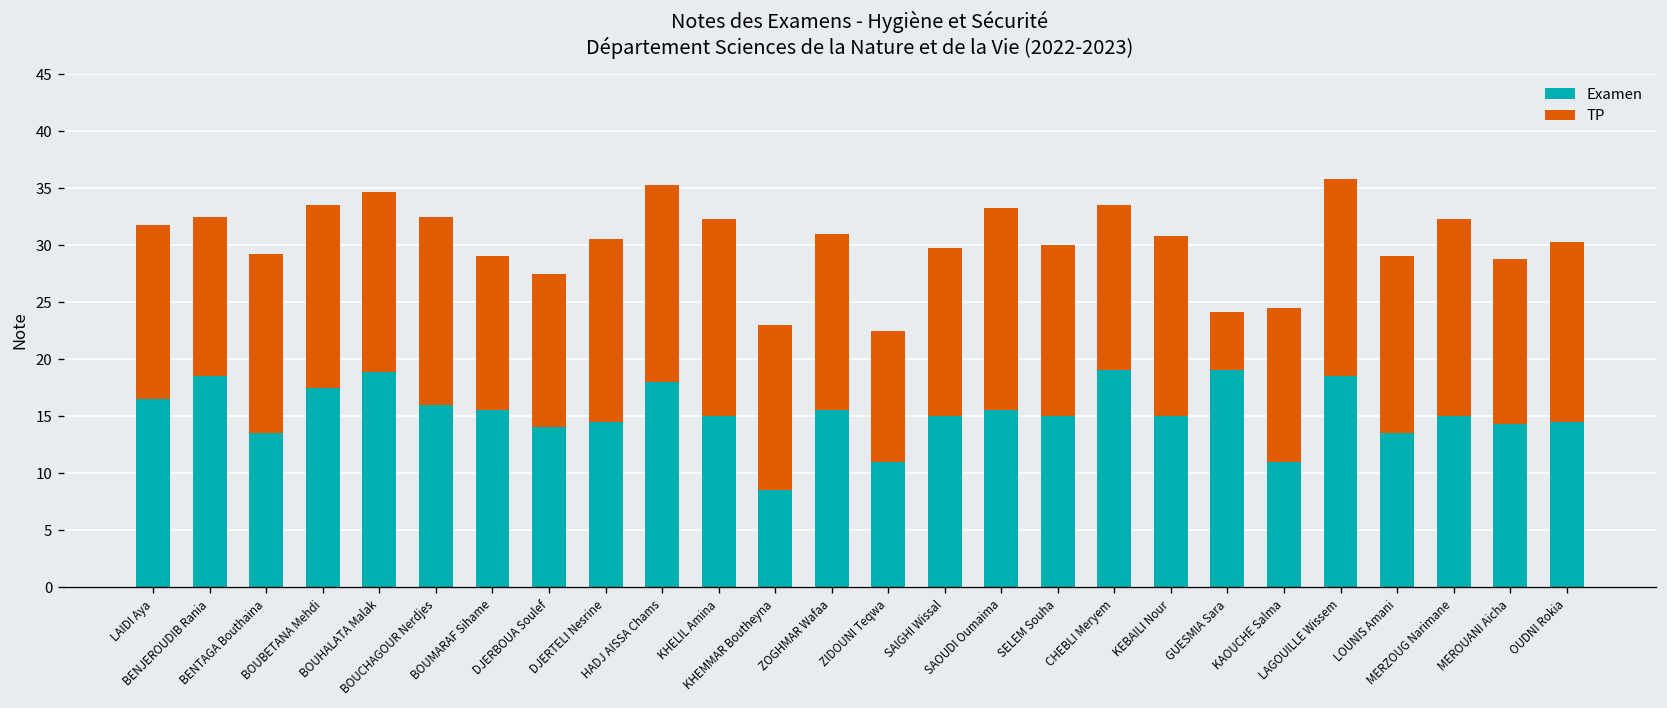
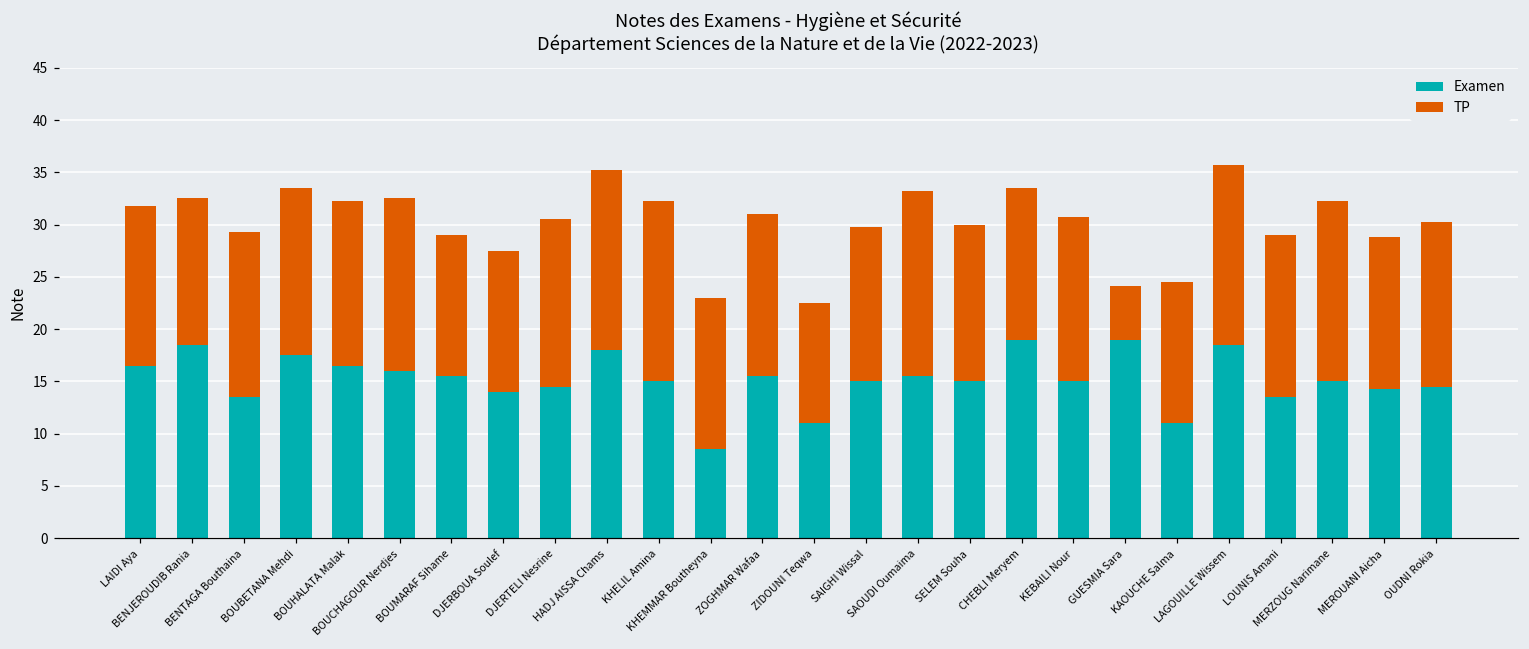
  {
    "Examen": {
      "LAIDI Aya": 17,
      "BENJEROUDIB Rania": 19,
      "BENTAGA Bouthaina": 14,
      "BOUBETANA Mehdi": 18,
-     "BOUHALATA Malak": 19,
+     "BOUHALATA Malak": 17,
      "BOUCHAGOUR Nerdjes": 16,
      "BOUMARAF Sihame": 16,
      "DJERBOUA Soulef": 14,
      "DJERTELI Nesrine": 15,
      "HADJ AISSA Chams": 18,
      "KHELIL Amina": 15,
      "KHEMMAR Boutheyna": 9,
      "ZOGHMAR Wafaa": 16,
      "ZIDOUNI Teqwa": 11,
      "SAIGHI Wissal": 15,
      "SAOUDI Oumaima": 16,
      "SELEM Souha": 15,
      "CHEBLI Meryem": 19,
      "KEBAILI Nour": 15,
      "GUESMIA Sara": 19,
      "KAOUCHE Salma": 11,
      "LAGOUILLE Wissem": 19,
      "LOUNIS Amani": 14,
      "MERZOUG Narimane": 15,
      "MEROUANI Aicha": 14,
      "OUDNI Rokia": 15
    },
    "TP": {
      "LAIDI Aya": 15,
      "BENJEROUDIB Rania": 14,
      "BENTAGA Bouthaina": 16,
      "BOUBETANA Mehdi": 16,
      "BOUHALATA Malak": 16,
      "BOUCHAGOUR Nerdjes": 17,
      "BOUMARAF Sihame": 14,
      "DJERBOUA Soulef": 14,
      "DJERTELI Nesrine": 16,
      "HADJ AISSA Chams": 17,
      "KHELIL Amina": 17,
      "KHEMMAR Boutheyna": 15,
      "ZOGHMAR Wafaa": 16,
      "ZIDOUNI Teqwa": 12,
      "SAIGHI Wissal": 15,
      "SAOUDI Oumaima": 18,
      "SELEM Souha": 15,
      "CHEBLI Meryem": 14,
      "KEBAILI Nour": 16,
      "GUESMIA Sara": 5,
      "KAOUCHE Salma": 14,
      "LAGOUILLE Wissem": 17,
      "LOUNIS Amani": 16,
      "MERZOUG Narimane": 17,
      "MEROUANI Aicha": 15,
      "OUDNI Rokia": 16
    }
  }
